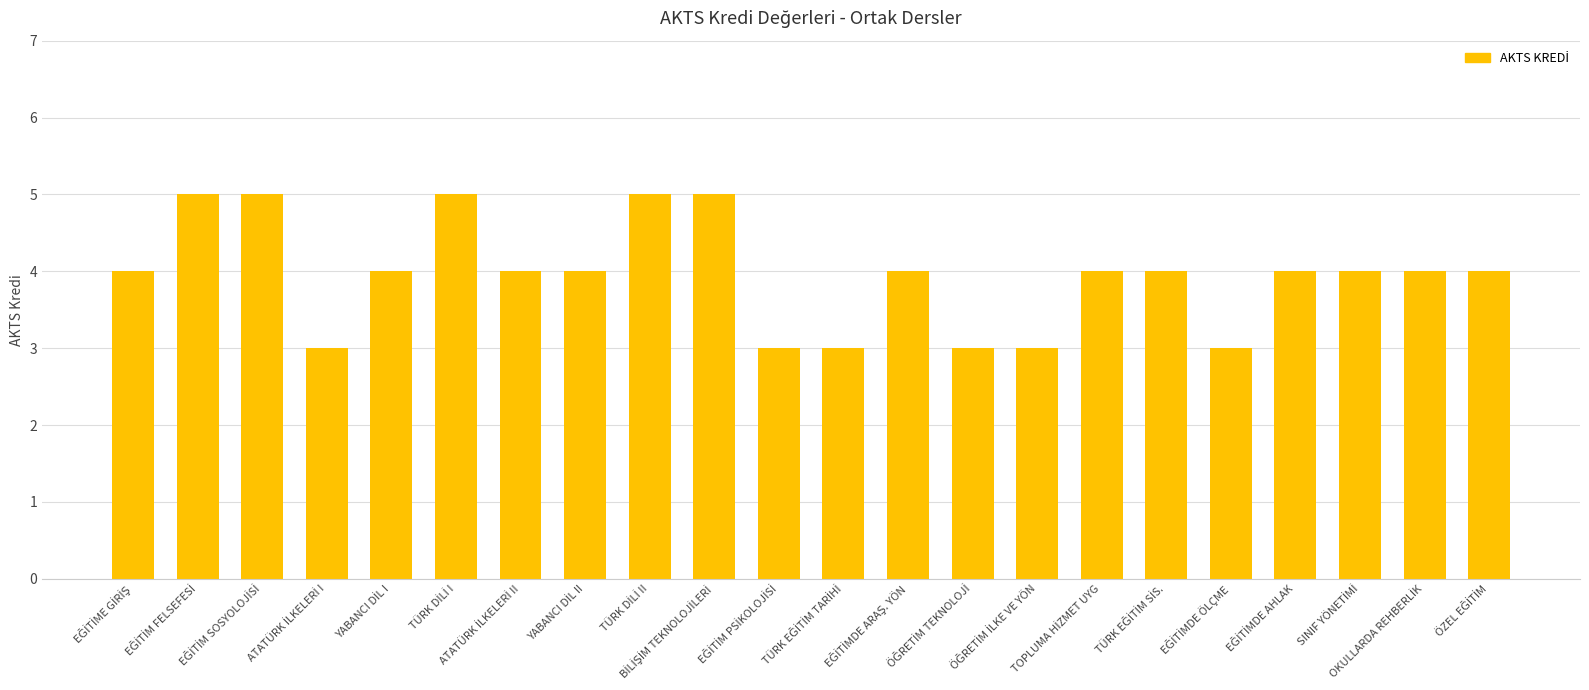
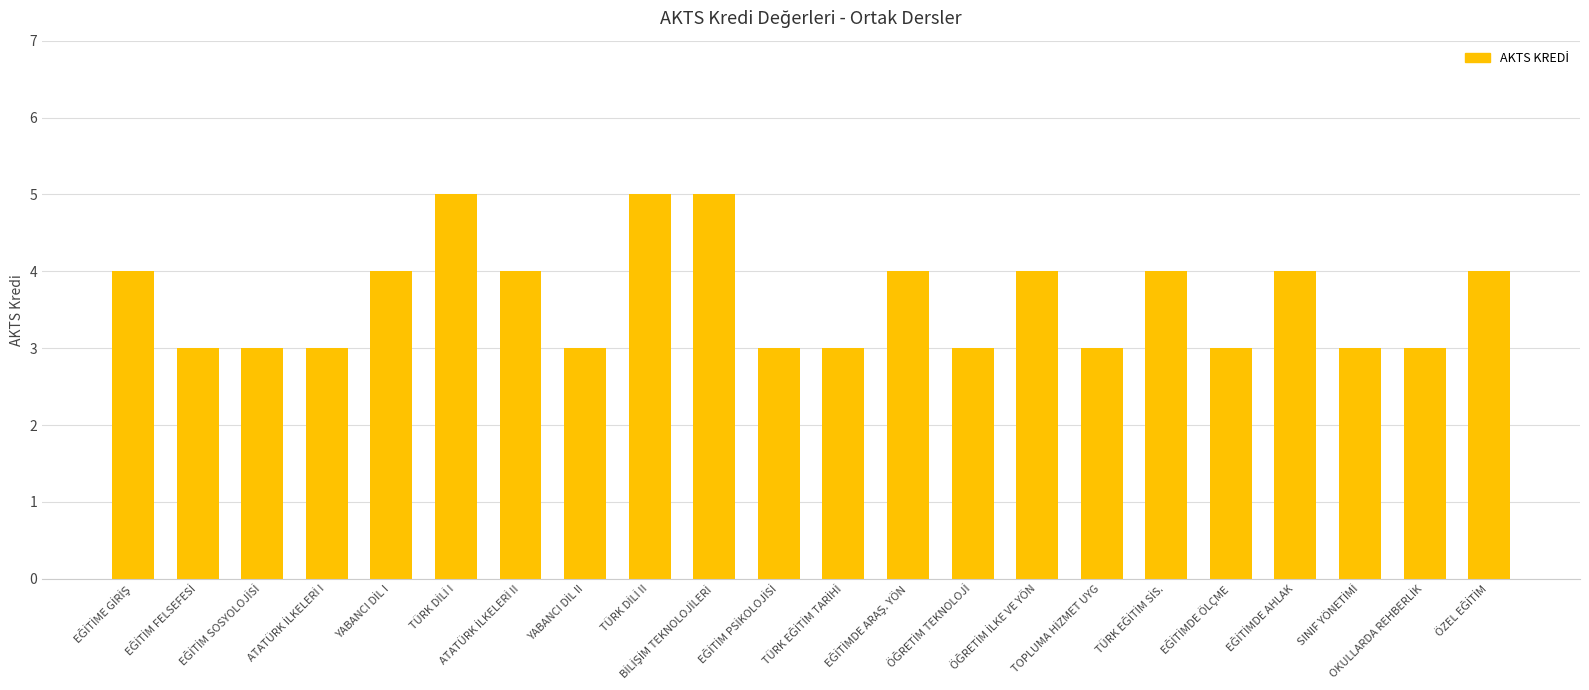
  {
    "EĞİTİME GİRİŞ": 4,
-   "EĞİTİM FELSEFESİ": 5,
-   "EĞİTİM SOSYOLOJİSİ": 5,
+   "EĞİTİM FELSEFESİ": 3,
+   "EĞİTİM SOSYOLOJİSİ": 3,
    "ATATÜRK İLKELERİ I": 3,
    "YABANCI DİL I": 4,
    "TÜRK DİLİ I": 5,
    "ATATÜRK İLKELERİ II": 4,
-   "YABANCI DİL II": 4,
+   "YABANCI DİL II": 3,
    "TÜRK DİLİ II": 5,
    "BİLİŞİM TEKNOLOJİLERİ": 5,
    "EĞİTİM PSİKOLOJİSİ": 3,
    "TÜRK EĞİTİM TARİHİ": 3,
    "EĞİTİMDE ARAŞ. YÖN": 4,
    "ÖĞRETİM TEKNOLOJİ": 3,
-   "ÖĞRETİM İLKE VE YÖN": 3,
-   "TOPLUMA HİZMET UYG": 4,
+   "ÖĞRETİM İLKE VE YÖN": 4,
+   "TOPLUMA HİZMET UYG": 3,
    "TÜRK EĞİTİM SİS.": 4,
    "EĞİTİMDE ÖLÇME": 3,
    "EĞİTİMDE AHLAK": 4,
-   "SINIF YÖNETİMİ": 4,
-   "OKULLARDA REHBERLİK": 4,
+   "SINIF YÖNETİMİ": 3,
+   "OKULLARDA REHBERLİK": 3,
    "ÖZEL EĞİTİM": 4
  }
